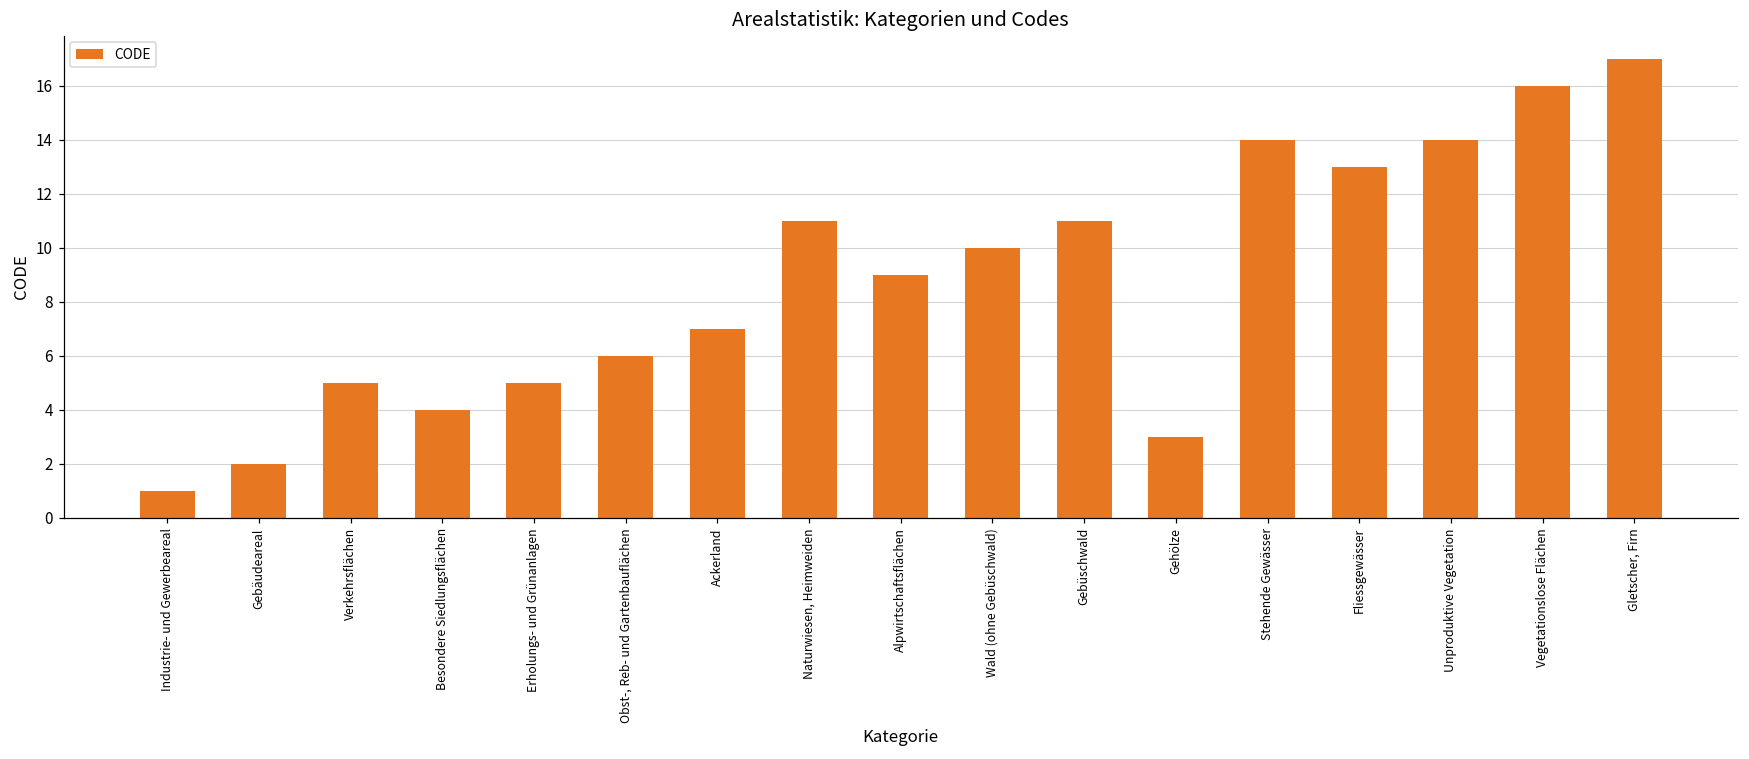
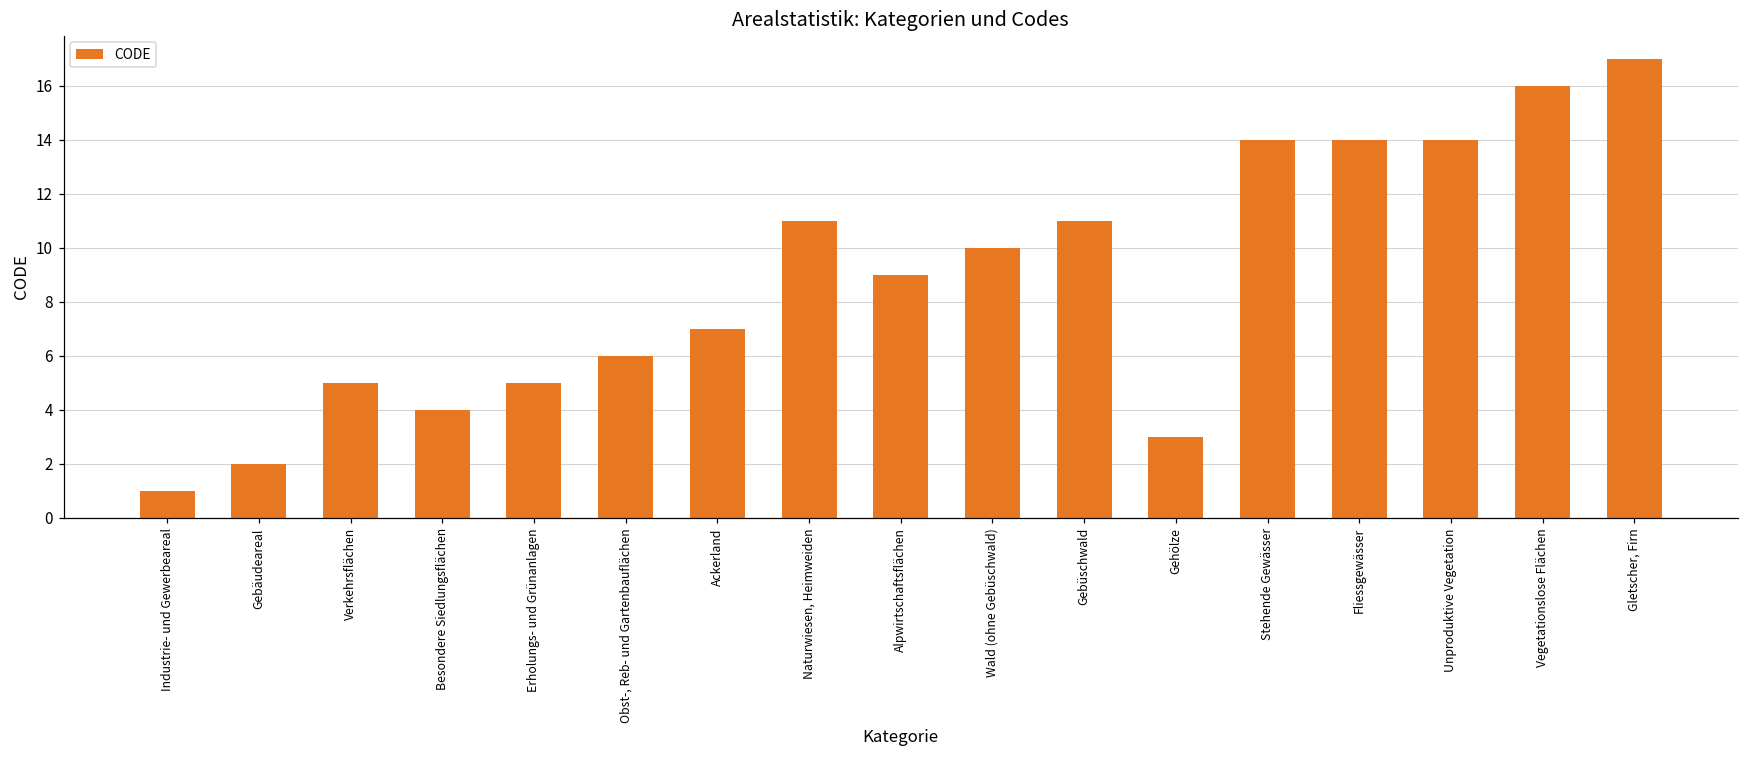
  {
    "Industrie- und Gewerbeareal": 1,
    "Gebäudeareal": 2,
    "Verkehrsflächen": 5,
    "Besondere Siedlungsflächen": 4,
    "Erholungs- und Grünanlagen": 5,
    "Obst-, Reb- und Gartenbauflächen": 6,
    "Ackerland": 7,
    "Naturwiesen, Heimweiden": 11,
    "Alpwirtschaftsflächen": 9,
    "Wald (ohne Gebüschwald)": 10,
    "Gebüschwald": 11,
    "Gehölze": 3,
    "Stehende Gewässer": 14,
-   "Fliessgewässer": 13,
+   "Fliessgewässer": 14,
    "Unproduktive Vegetation": 14,
    "Vegetationslose Flächen": 16,
    "Gletscher, Firn": 17
  }
